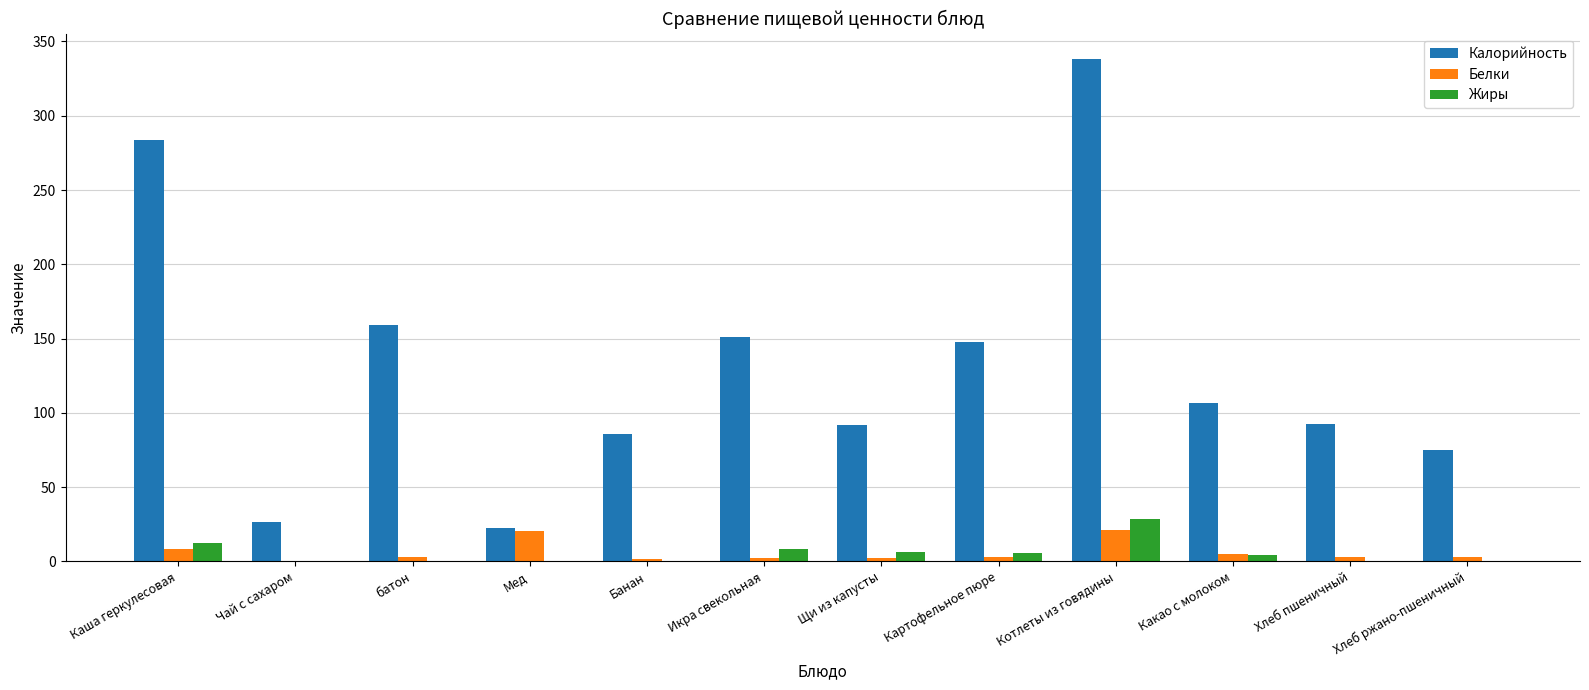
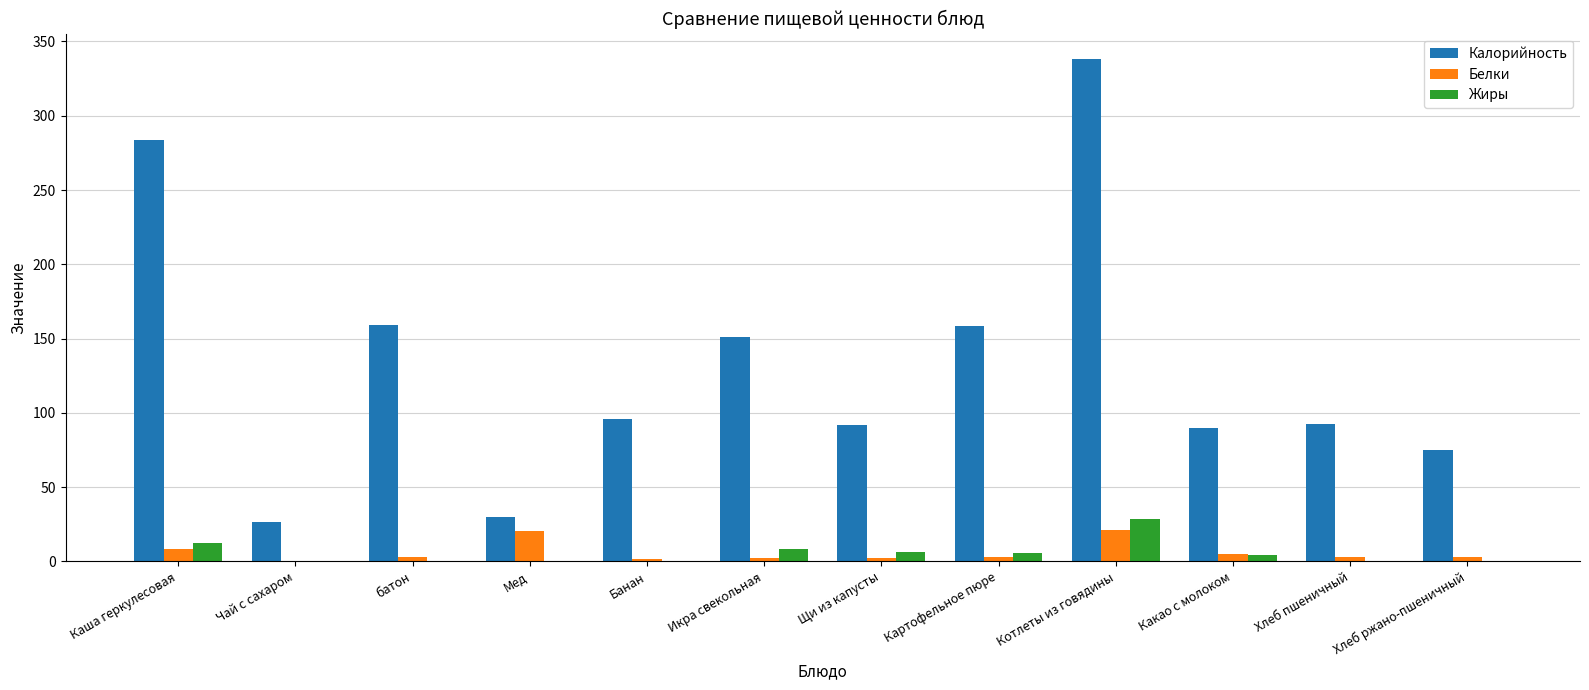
  {
    "Калорийность": {
      "Каша геркулесовая": 284,
      "Чай с сахаром": 27,
      "батон": 159,
-     "Мед": 22,
-     "Банан": 86,
+     "Мед": 30,
+     "Банан": 96,
      "Икра свекольная": 151,
      "Щи из капусты": 92,
-     "Картофельное пюре": 148,
+     "Картофельное пюре": 158,
      "Котлеты из говядины": 338,
-     "Какао с молоком": 107,
+     "Какао с молоком": 90,
      "Хлеб пшеничный": 92,
      "Хлеб ржано-пшеничный": 75
    },
    "Белки": {
      "Каша геркулесовая": 8,
      "батон": 3,
      "Мед": 20,
      "Икра свекольная": 2,
      "Щи из капусты": 2,
      "Картофельное пюре": 3,
      "Котлеты из говядины": 21,
      "Какао с молоком": 5,
      "Хлеб пшеничный": 3,
      "Хлеб ржано-пшеничный": 3
    },
    "Жиры": {
      "Каша геркулесовая": 13,
      "Чай с сахаром": 0,
      "Мед": 0,
      "Икра свекольная": 8,
      "Щи из капусты": 6,
      "Картофельное пюре": 6,
      "Котлеты из говядины": 29,
      "Какао с молоком": 4
    }
  }
